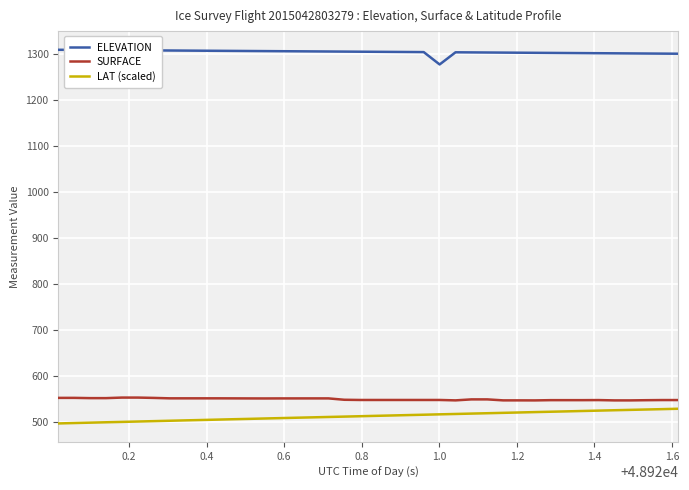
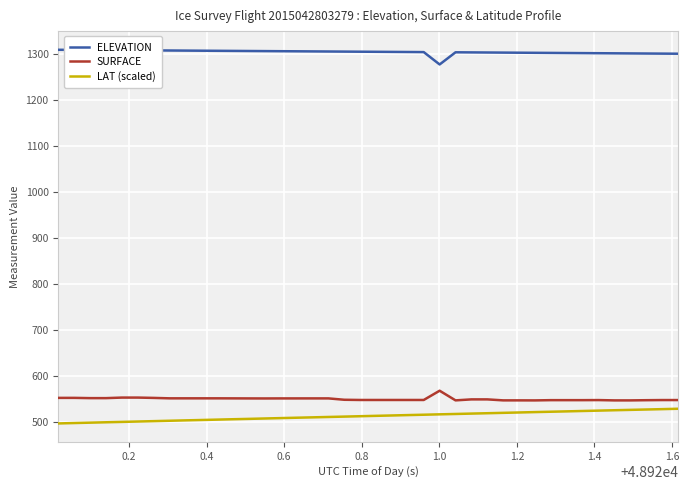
  {
    "ELEVATION": {
      "1.0": 1280
    },
    "SURFACE": {
-     "1.0": 550
+     "1.0": 570
    },
    "LAT (scaled)": {
      "1.0": 520
    }
  }
